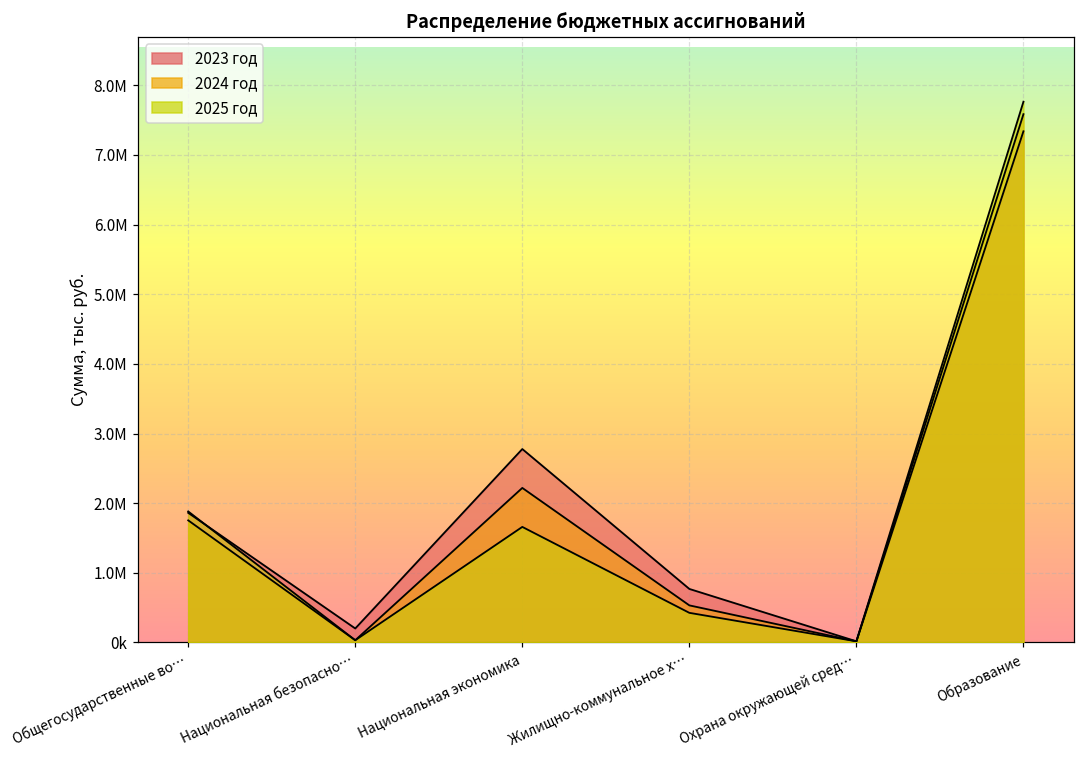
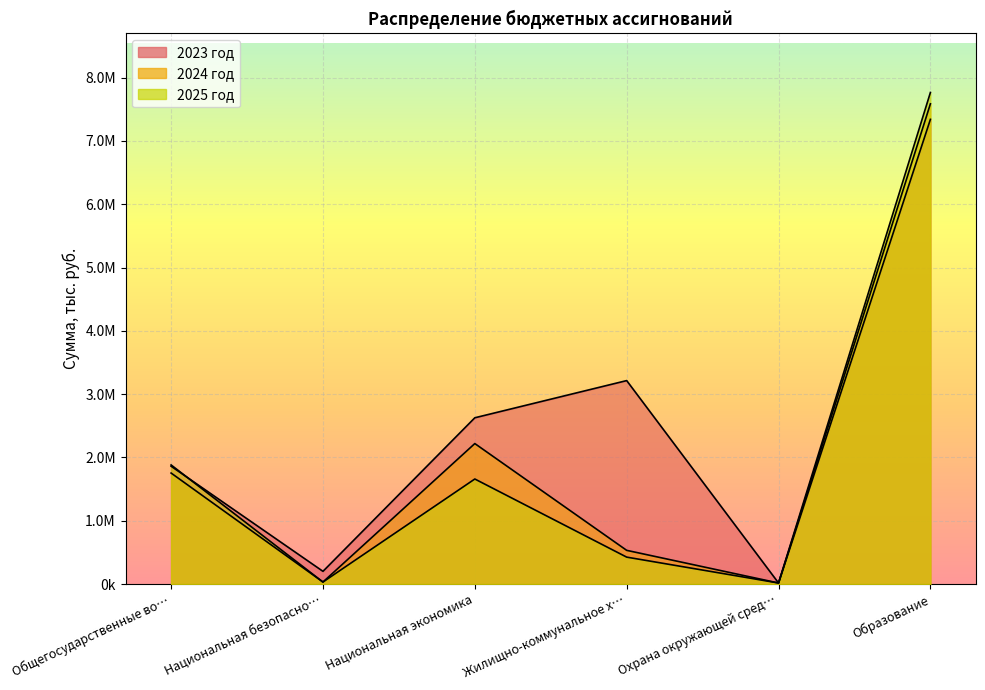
  {
    "2023 год": {
      "Национальная безопасно…": 200000,
-     "Национальная экономика": 2800000,
-     "Жилищно-коммунальное х…": 800000,
+     "Национальная экономика": 2600000,
+     "Жилищно-коммунальное х…": 3200000,
      "Образование": 7300000
    }
  }
